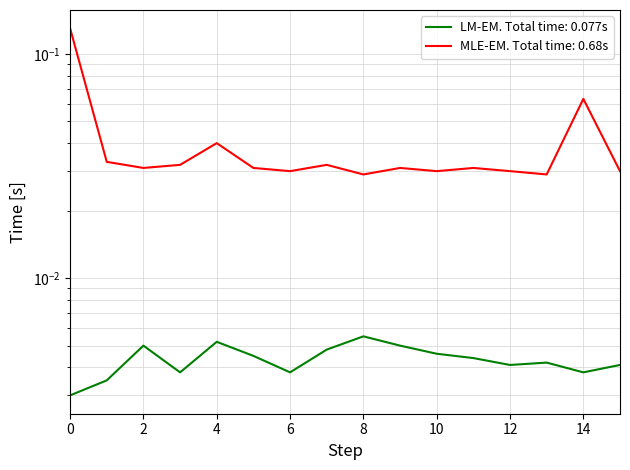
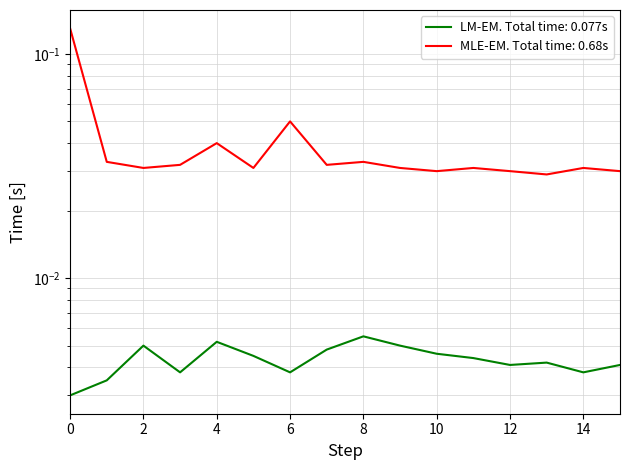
  {
    "LM-EM. Total time: 0.077s": {
      "0": 0.003,
      "2": 0.005,
      "4": 0.0052,
      "6": 0.0038,
      "8": 0.0055,
      "10": 0.0046,
      "12": 0.004,
      "14": 0.0038
    },
    "MLE-EM. Total time: 0.68s": {
      "0": 0.13,
      "2": 0.031,
      "4": 0.040,
-     "6": 0.03,
-     "8": 0.029,
+     "6": 0.05,
+     "8": 0.033,
      "10": 0.030,
      "12": 0.030,
-     "14": 0.063
+     "14": 0.031
    }
  }
